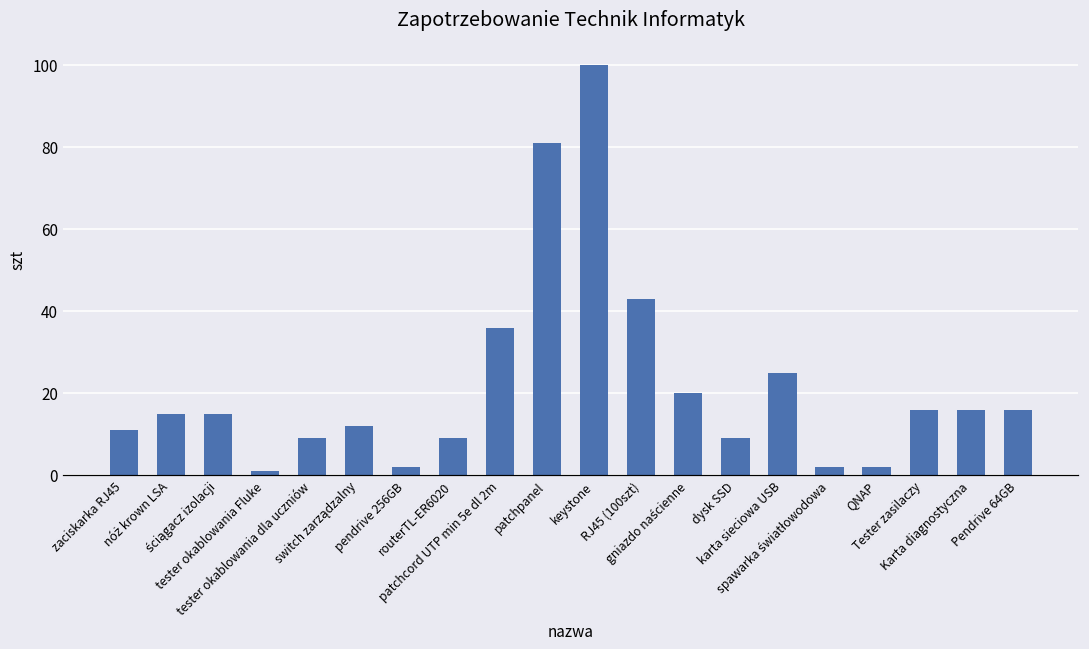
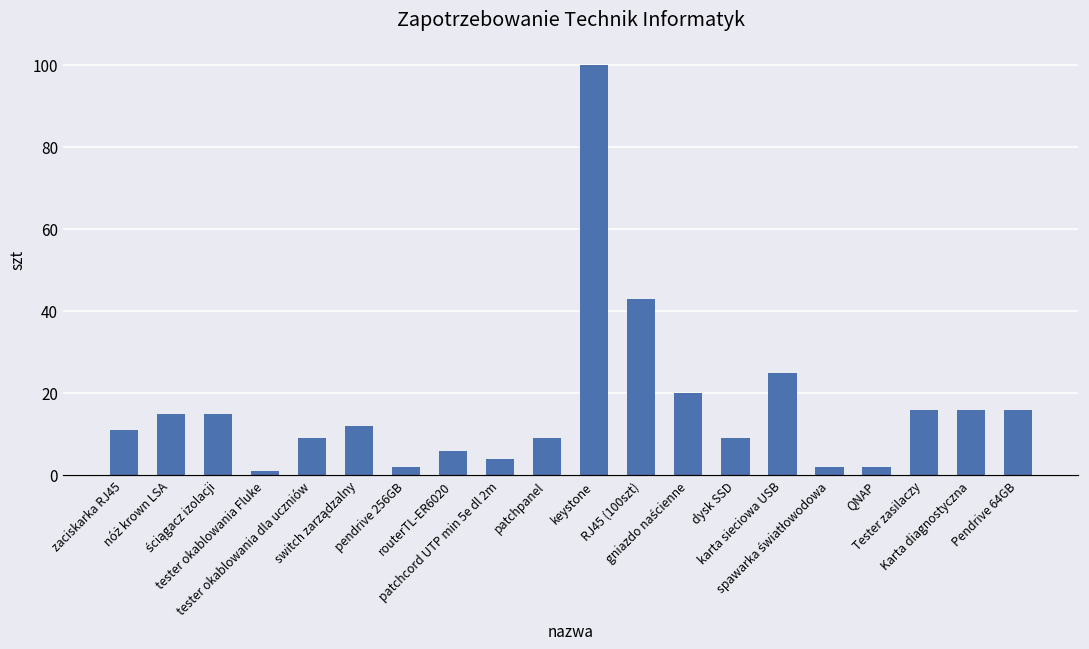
  {
    "zaciskarka RJ45": 11,
    "nóż krown LSA": 15,
    "ściągacz izolacji": 15,
    "tester okablowania Fluke": 1,
    "tester okablowania dla uczniów": 9,
    "switch zarządzalny": 12,
    "pendrive 256GB": 2,
-   "routerTL-ER6020": 9,
-   "patchcord UTP min 5e dl 2m": 36,
-   "patchpanel": 81,
+   "routerTL-ER6020": 6,
+   "patchcord UTP min 5e dl 2m": 4,
+   "patchpanel": 9,
    "keystone": 100,
    "RJ45 (100szt)": 43,
    "gniazdo naścienne": 20,
    "dysk SSD": 9,
    "karta sieciowa USB": 25,
    "spawarka światłowodowa": 2,
    "QNAP": 2,
    "Tester zasilaczy": 16,
    "Karta diagnostyczna": 16,
    "Pendrive 64GB": 16
  }
